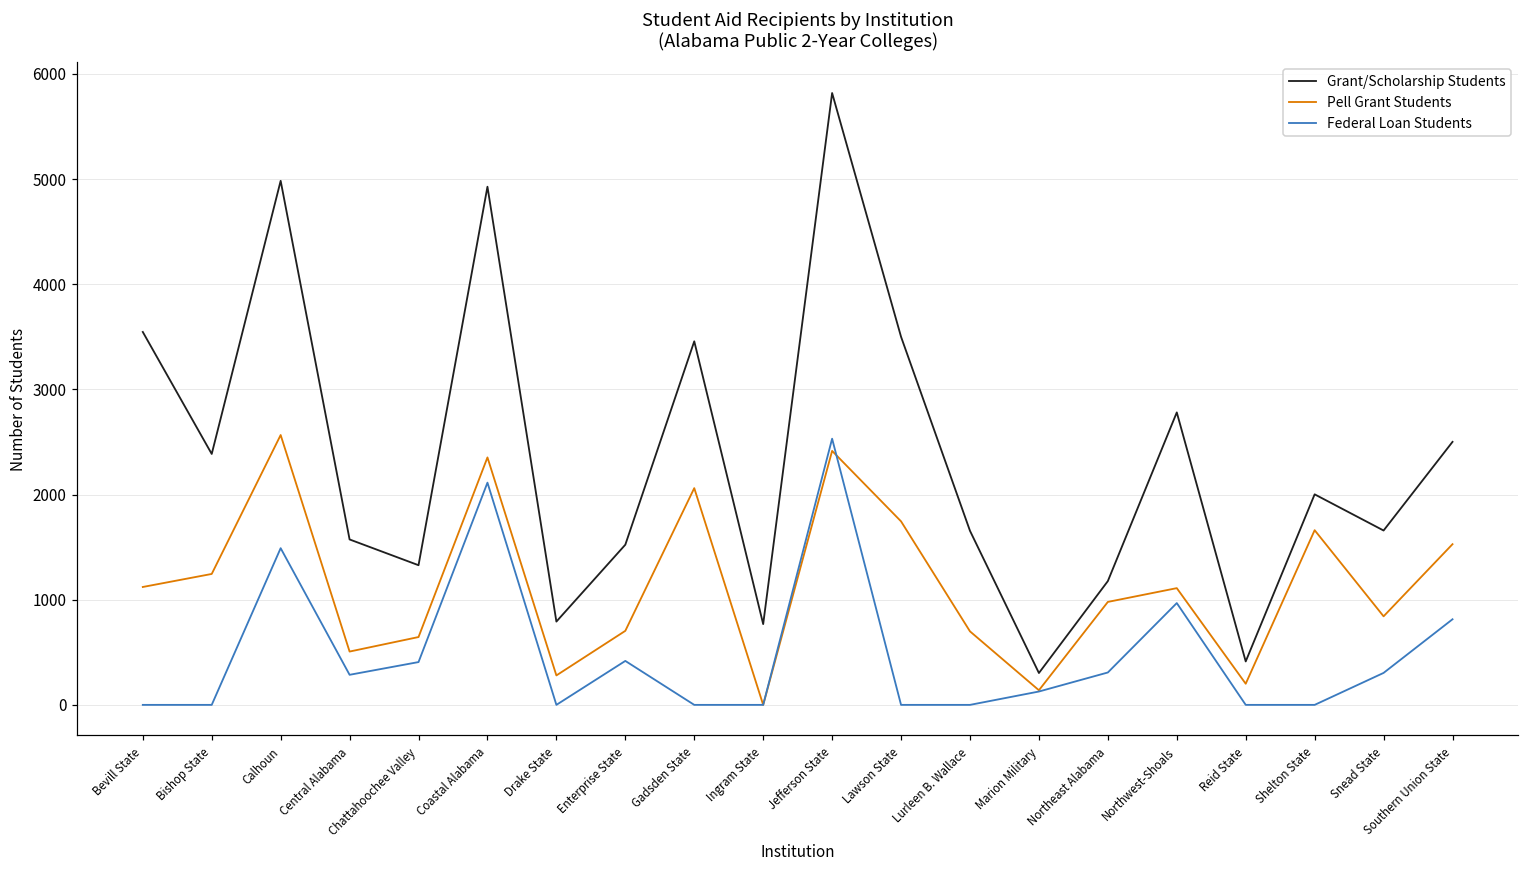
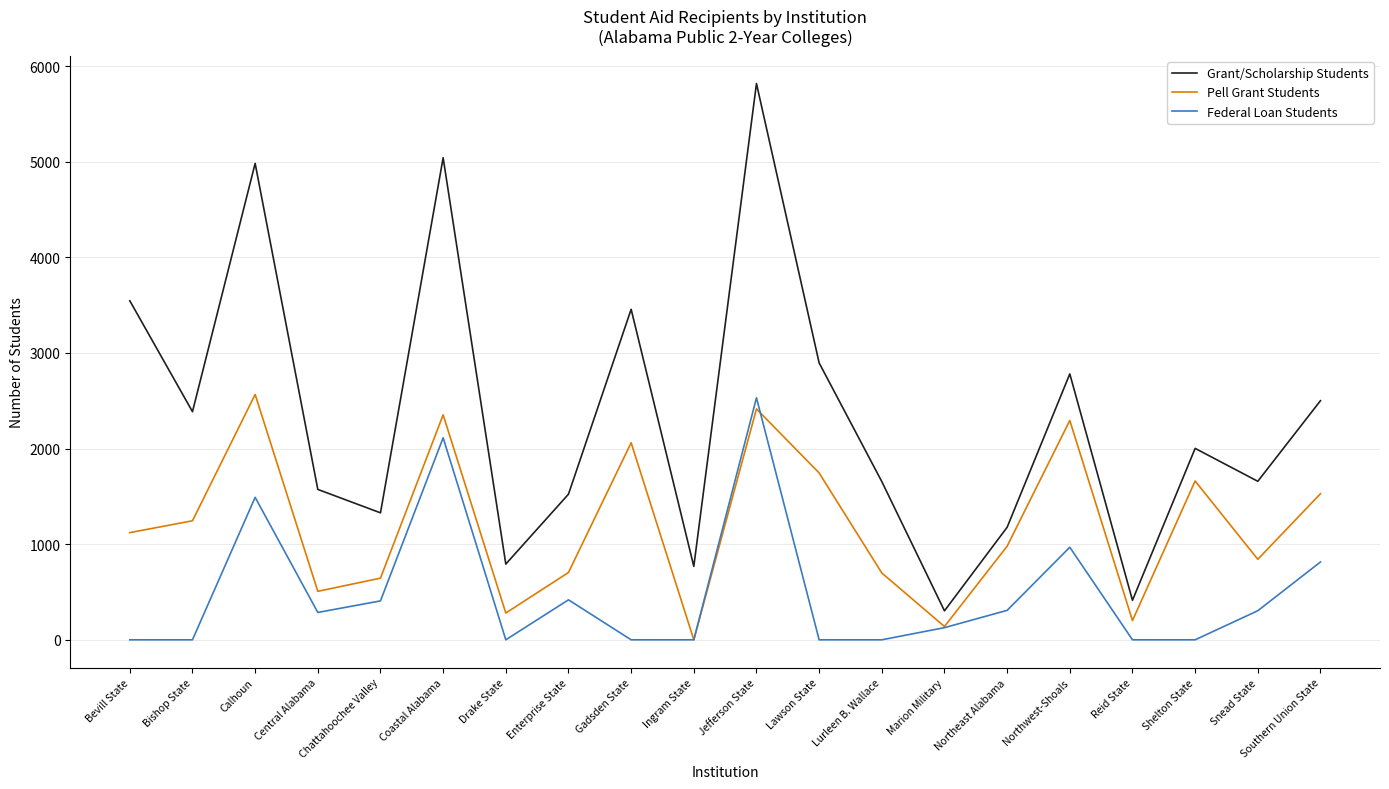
  {
    "Grant/Scholarship Students": {
      "Bevill State": 3500,
      "Bishop State": 2400,
      "Calhoun": 5000,
      "Central Alabama": 1600,
      "Chattahoochee Valley": 1300,
-     "Coastal Alabama": 4900,
+     "Coastal Alabama": 5000,
      "Drake State": 800,
      "Enterprise State": 1500,
      "Gadsden State": 3500,
      "Ingram State": 800,
      "Jefferson State": 5800,
-     "Lawson State": 3500,
+     "Lawson State": 2900,
      "Lurleen B. Wallace": 1700,
      "Marion Military": 300,
      "Northeast Alabama": 1200,
      "Northwest-Shoals": 2800,
      "Reid State": 400,
      "Shelton State": 2000,
      "Snead State": 1700,
      "Southern Union State": 2500
    },
    "Pell Grant Students": {
      "Bevill State": 1100,
      "Bishop State": 1200,
      "Calhoun": 2600,
      "Central Alabama": 500,
      "Chattahoochee Valley": 600,
      "Coastal Alabama": 2400,
      "Drake State": 300,
      "Enterprise State": 700,
      "Gadsden State": 2100,
      "Jefferson State": 2400,
      "Lawson State": 1700,
      "Lurleen B. Wallace": 700,
      "Northeast Alabama": 1000,
-     "Northwest-Shoals": 1100,
+     "Northwest-Shoals": 2300,
      "Reid State": 200,
      "Shelton State": 1700,
      "Snead State": 800,
      "Southern Union State": 1500
    },
    "Federal Loan Students": {
      "Bevill State": 0,
      "Bishop State": 0,
      "Calhoun": 1500,
      "Central Alabama": 300,
      "Chattahoochee Valley": 400,
      "Coastal Alabama": 2100,
      "Drake State": 0,
      "Enterprise State": 400,
      "Gadsden State": 0,
      "Jefferson State": 2500,
      "Lawson State": 0,
      "Lurleen B. Wallace": 0,
      "Northeast Alabama": 300,
      "Northwest-Shoals": 1000,
      "Reid State": 0,
      "Shelton State": 0,
      "Snead State": 300,
      "Southern Union State": 800
    }
  }
